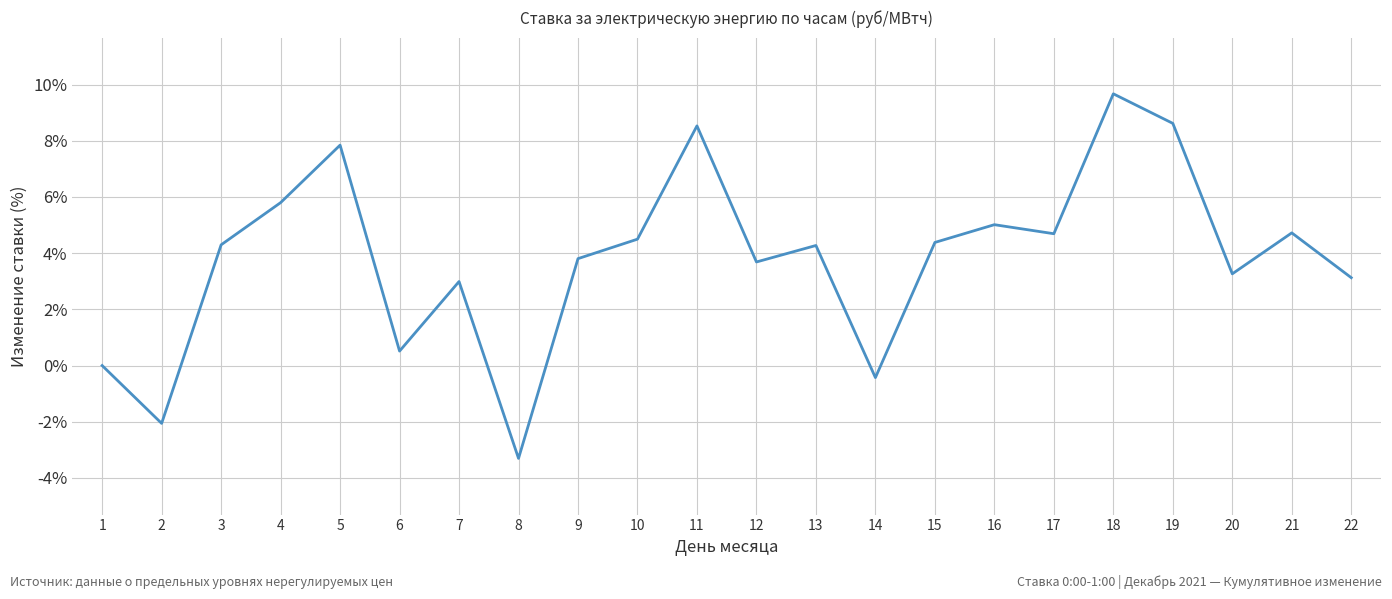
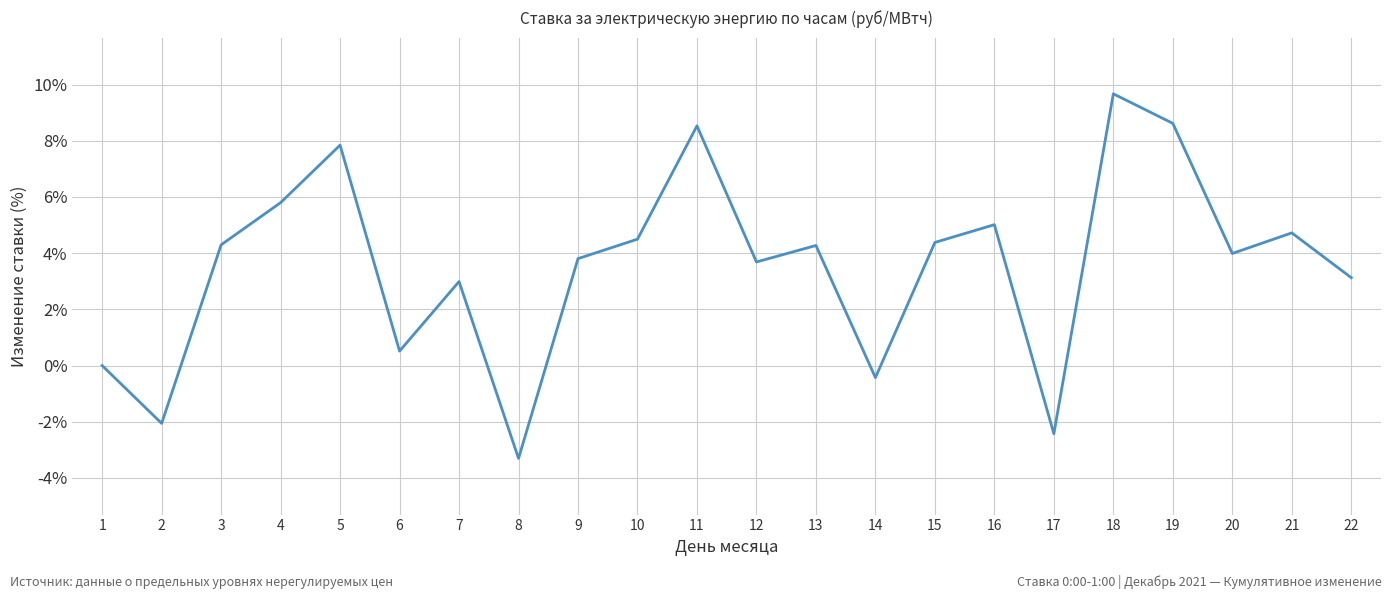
  {
    "1": "0.0%",
    "2": "-2.1%",
    "3": "4.3%",
    "4": "5.8%",
    "5": "7.8%",
    "6": "0.5%",
    "7": "3.0%",
    "8": "-3.3%",
    "9": "3.8%",
    "10": "4.5%",
    "11": "8.5%",
    "12": "3.7%",
    "13": "4.3%",
    "14": "-0.4%",
    "15": "4.4%",
    "16": "5.0%",
-   "17": "4.7%",
+   "17": "-2.4%",
    "18": "9.7%",
    "19": "8.6%",
-   "20": "3.3%",
+   "20": "4.0%",
    "21": "4.7%",
    "22": "3.1%"
  }
